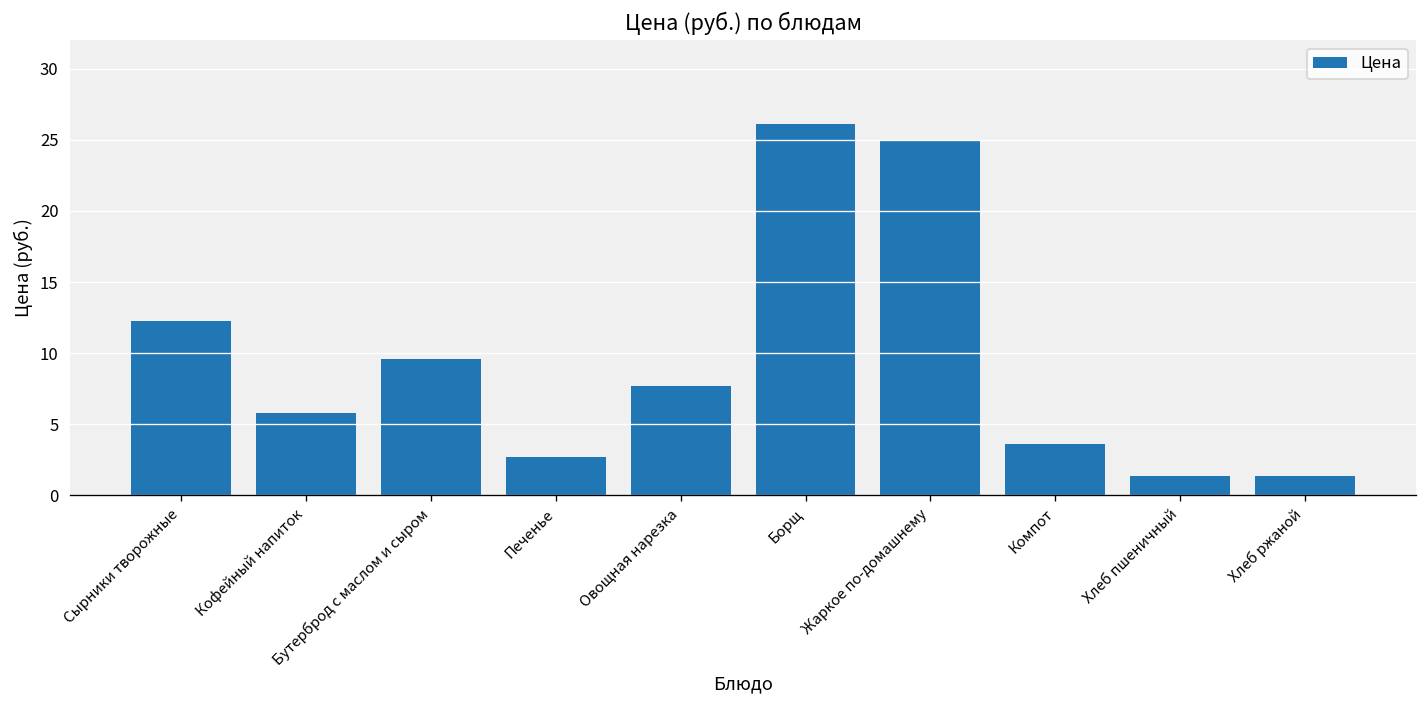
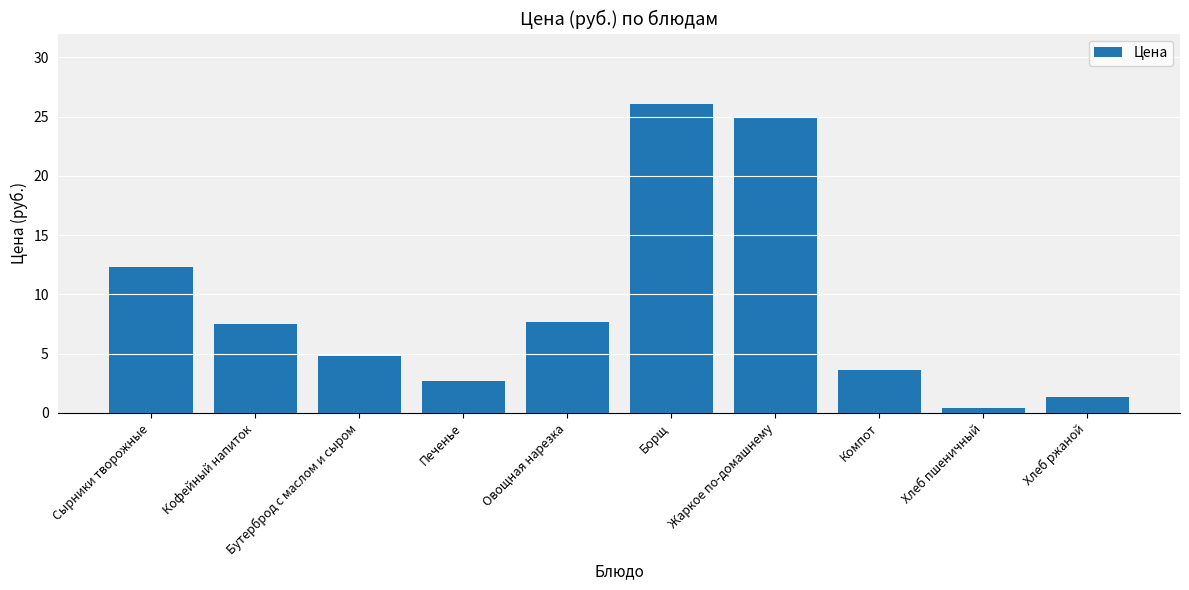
  {
    "Сырники творожные": 12.3,
-   "Кофейный напиток": 5.8,
-   "Бутерброд с маслом и сыром": 9.6,
+   "Кофейный напиток": 7.5,
+   "Бутерброд с маслом и сыром": 4.8,
    "Печенье": 2.7,
    "Овощная нарезка": 7.7,
    "Борщ": 26.1,
    "Жаркое по-домашнему": 25.0,
    "Компот": 3.6,
-   "Хлеб пшеничный": 1.4,
+   "Хлеб пшеничный": 0.4,
    "Хлеб ржаной": 1.4
  }
